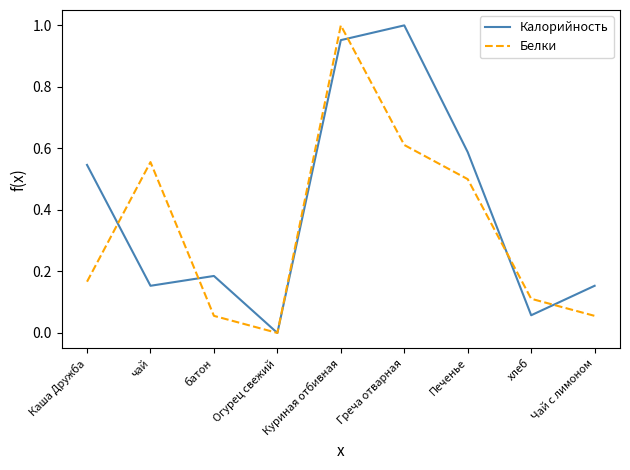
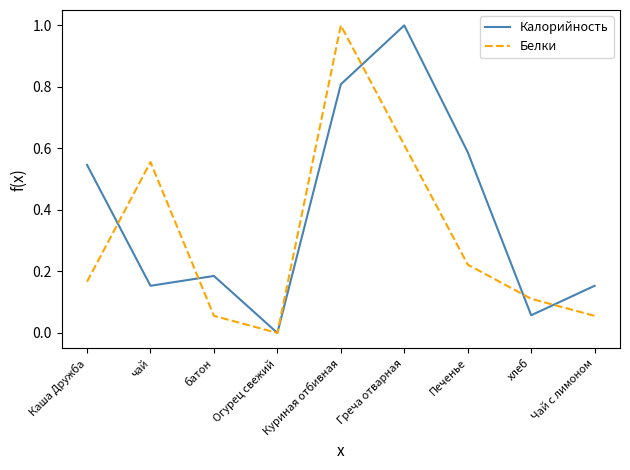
  {
    "Калорийность": {
      "Каша Дружба": 0.55,
      "чай": 0.15,
      "батон": 0.19,
-     "Куриная отбивная": 0.95,
+     "Куриная отбивная": 0.81,
      "Греча отварная": 1.00,
      "Печенье": 0.59,
      "хлеб": 0.06,
      "Чай с лимоном": 0.15
    },
    "Белки": {
      "Каша Дружба": 0.17,
      "чай": 0.56,
      "батон": 0.06,
      "Куриная отбивная": 1.00,
      "Греча отварная": 0.61,
-     "Печенье": 0.50,
+     "Печенье": 0.22,
      "хлеб": 0.11,
      "Чай с лимоном": 0.06
    }
  }
